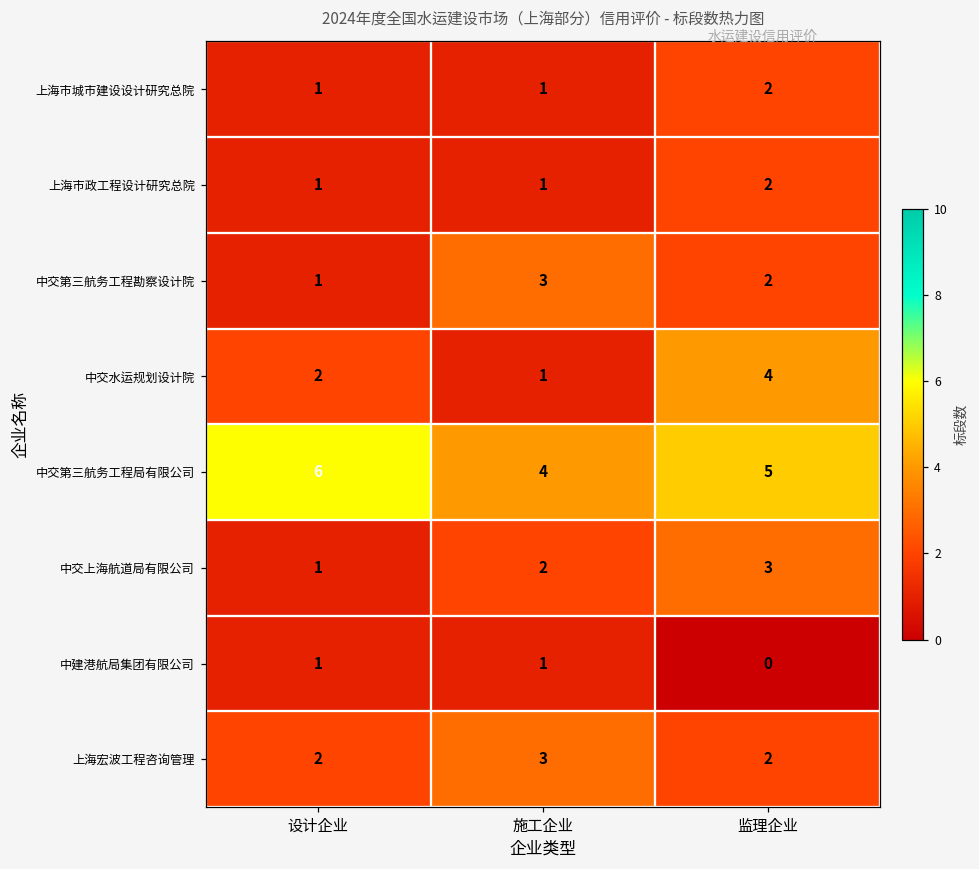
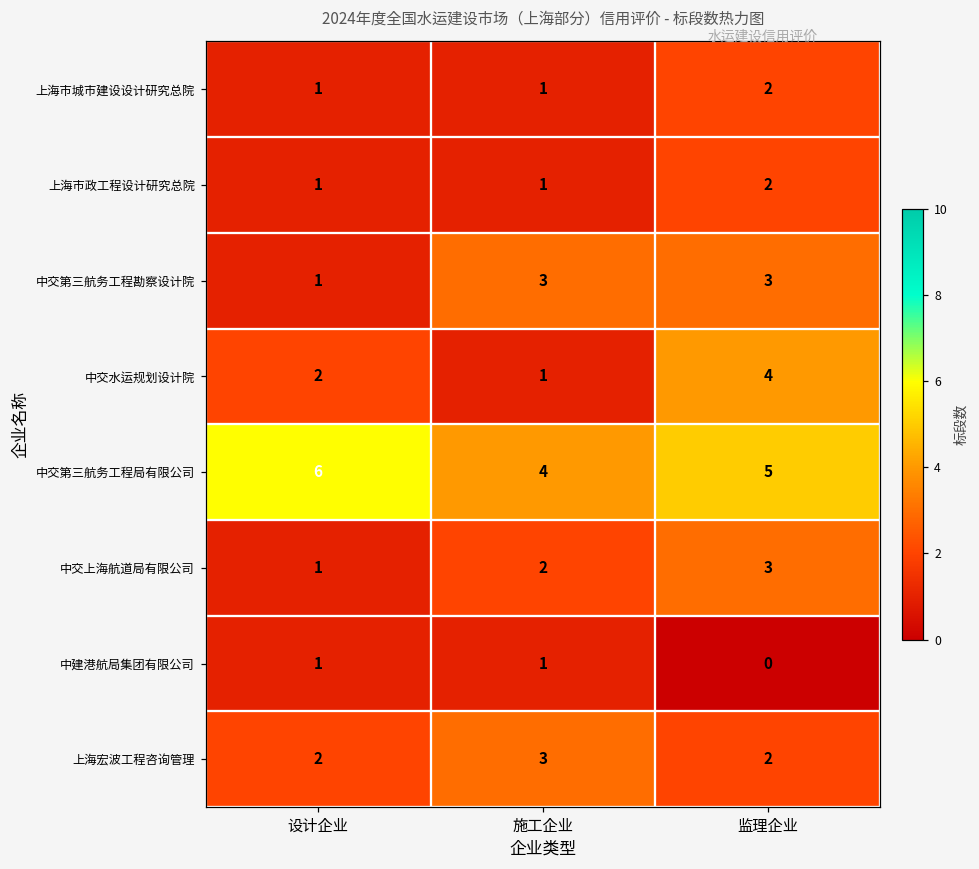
  {
    "上海市城市建设设计研究总院": {
      "设计企业": 1,
      "施工企业": 1,
      "监理企业": 2
    },
    "上海市政工程设计研究总院": {
      "设计企业": 1,
      "施工企业": 1,
      "监理企业": 2
    },
    "中交第三航务工程勘察设计院": {
      "设计企业": 1,
      "施工企业": 3,
-     "监理企业": 2
+     "监理企业": 3
    },
    "中交水运规划设计院": {
      "设计企业": 2,
      "施工企业": 1,
      "监理企业": 4
    },
    "中交第三航务工程局有限公司": {
      "设计企业": 6,
      "施工企业": 4,
      "监理企业": 5
    },
    "中交上海航道局有限公司": {
      "设计企业": 1,
      "施工企业": 2,
      "监理企业": 3
    },
    "中建港航局集团有限公司": {
      "设计企业": 1,
      "施工企业": 1,
      "监理企业": 0
    },
    "上海宏波工程咨询管理": {
      "设计企业": 2,
      "施工企业": 3,
      "监理企业": 2
    }
  }
